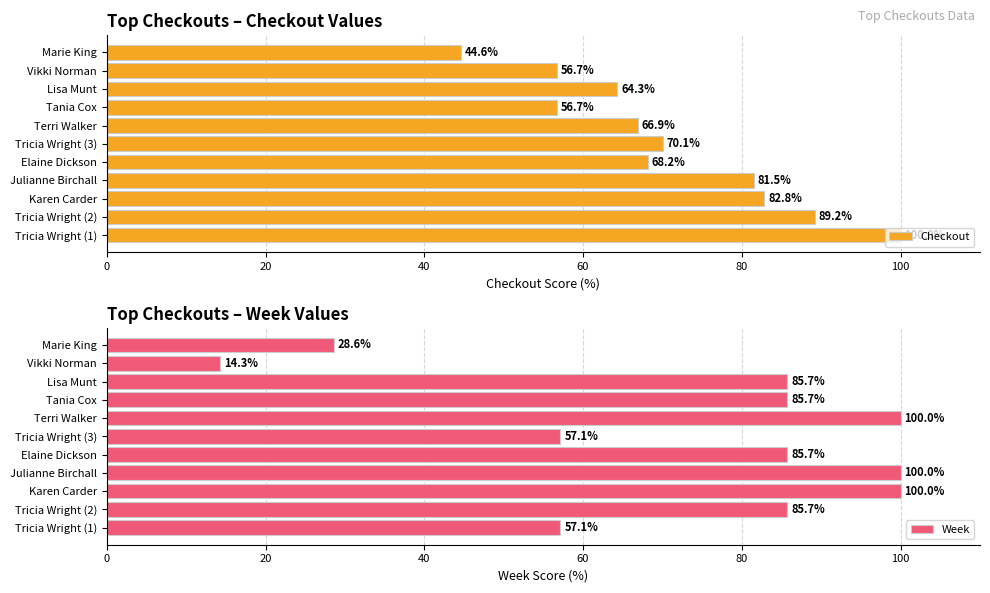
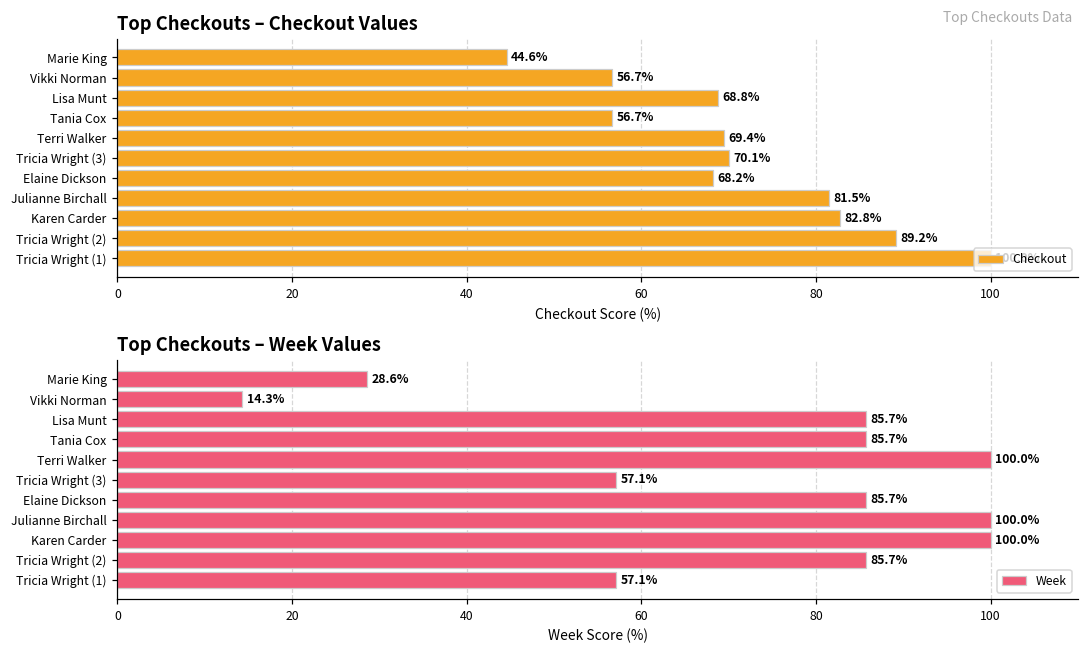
  {
    "Top Checkouts – Checkout Values": {
      "Marie King": "44.6%",
      "Vikki Norman": "56.7%",
-     "Lisa Munt": "64.3%",
+     "Lisa Munt": "68.8%",
      "Tania Cox": "56.7%",
-     "Terri Walker": "66.9%",
+     "Terri Walker": "69.4%",
      "Tricia Wright (3)": "70.1%",
      "Elaine Dickson": "68.2%",
      "Julianne Birchall": "81.5%",
      "Karen Carder": "82.8%",
      "Tricia Wright (2)": "89.2%"
    },
    "Top Checkouts – Week Values": {
      "Marie King": "28.6%",
      "Vikki Norman": "14.3%",
      "Lisa Munt": "85.7%",
      "Tania Cox": "85.7%",
      "Terri Walker": "100.0%",
      "Tricia Wright (3)": "57.1%",
      "Elaine Dickson": "85.7%",
      "Julianne Birchall": "100.0%",
      "Karen Carder": "100.0%",
      "Tricia Wright (2)": "85.7%",
      "Tricia Wright (1)": "57.1%"
    }
  }
